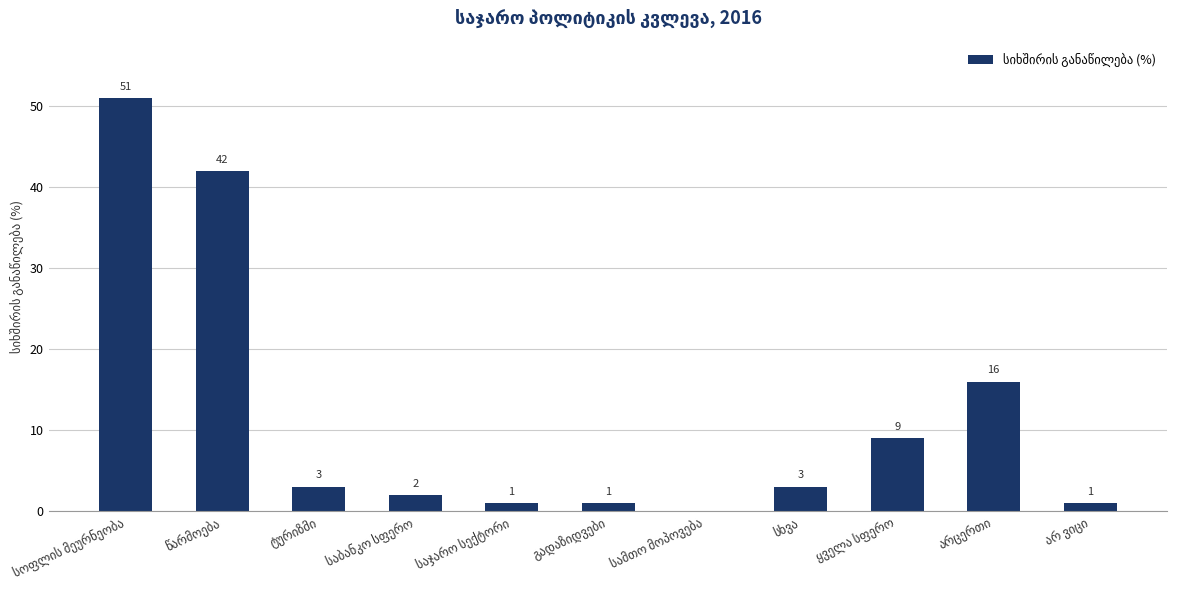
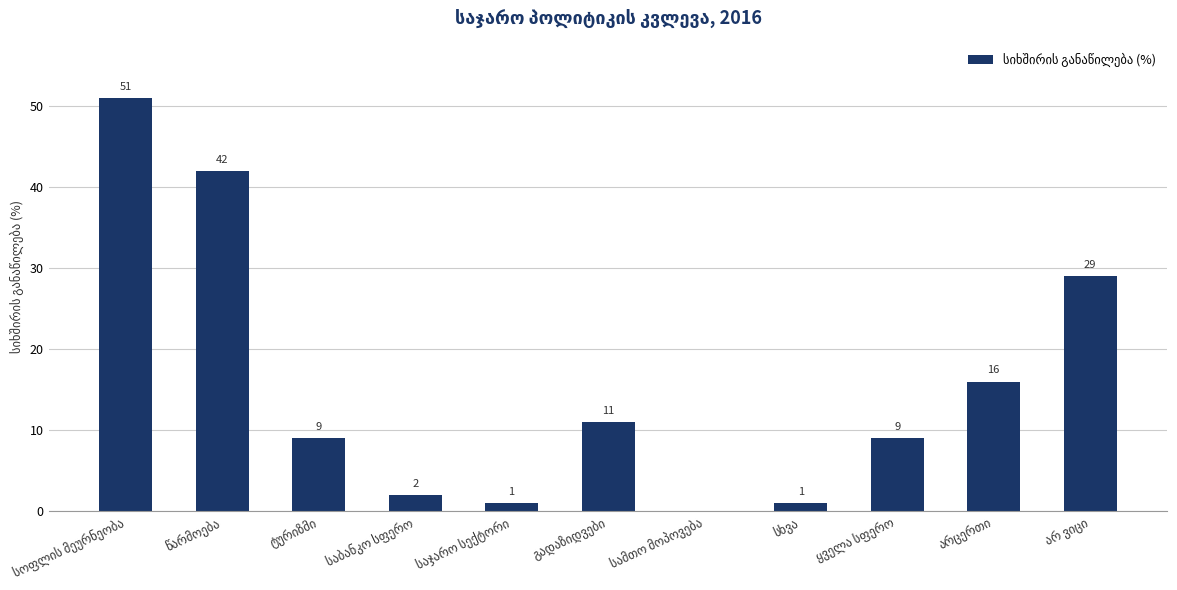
  {
    "სოფლის მეურნეობა": 51,
    "წარმოება": 42,
-   "ტურიზმი": 3,
+   "ტურიზმი": 9,
    "საბანკო სფერო": 2,
    "საჯარო სექტორი": 1,
-   "გადაზიდვები": 1,
-   "სხვა": 3,
+   "გადაზიდვები": 11,
+   "სხვა": 1,
    "ყველა სფერო": 9,
    "არცერთი": 16,
-   "არ ვიცი": 1
+   "არ ვიცი": 29
  }
